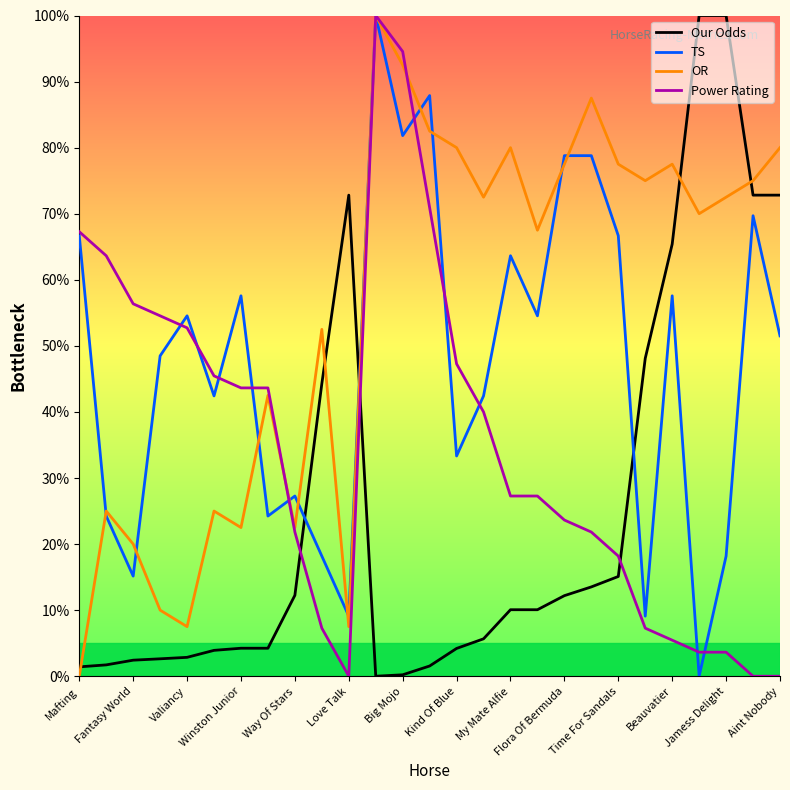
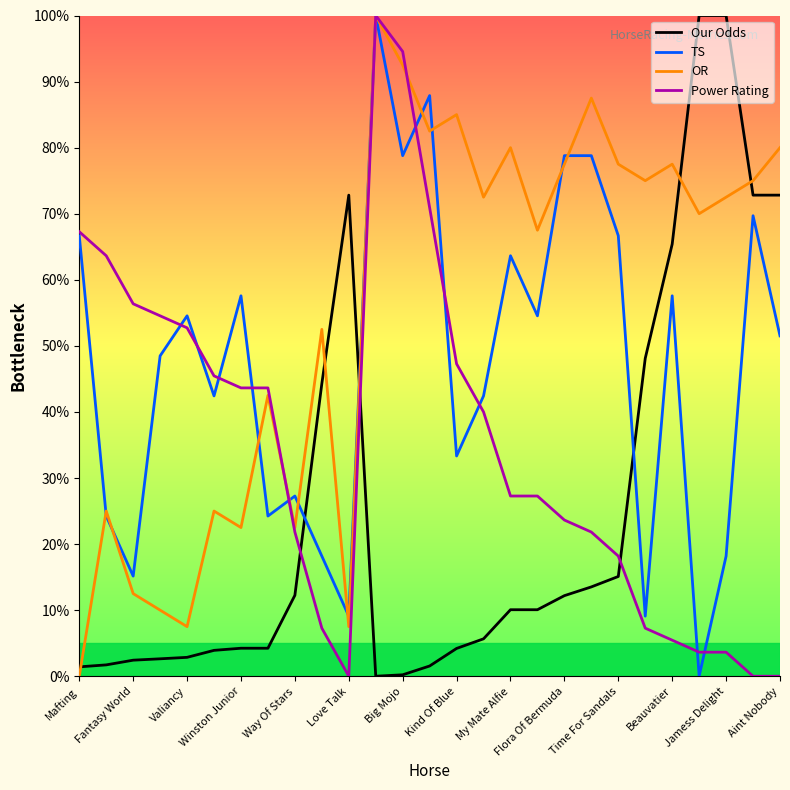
  {
    "Our Odds": {
      "Way Of Stars": "12%",
      "Love Talk": "73%",
      "My Mate Alfie": "10%",
      "Flora Of Bermuda": "12%",
      "Time For Sandals": "15%",
      "Beauvatier": "65%",
      "Jamess Delight": "100%",
      "Aint Nobody": "73%"
    },
    "TS": {
      "Mafting": "67%",
      "Fantasy World": "15%",
      "Valiancy": "55%",
      "Winston Junior": "58%",
      "Way Of Stars": "27%",
      "Love Talk": "9%",
-     "Big Mojo": "82%",
+     "Big Mojo": "79%",
      "Kind Of Blue": "33%",
      "My Mate Alfie": "64%",
      "Flora Of Bermuda": "79%",
      "Time For Sandals": "67%",
      "Beauvatier": "58%",
      "Jamess Delight": "18%",
      "Aint Nobody": "52%"
    },
    "OR": {
-     "Fantasy World": "20%",
+     "Fantasy World": "13%",
      "Valiancy": "8%",
      "Winston Junior": "23%",
      "Way Of Stars": "23%",
      "Love Talk": "8%",
      "Big Mojo": "93%",
-     "Kind Of Blue": "80%",
+     "Kind Of Blue": "85%",
      "My Mate Alfie": "80%",
      "Flora Of Bermuda": "78%",
      "Time For Sandals": "78%",
      "Beauvatier": "78%",
      "Jamess Delight": "73%",
      "Aint Nobody": "80%"
    },
    "Power Rating": {
      "Mafting": "67%",
      "Fantasy World": "56%",
      "Valiancy": "53%",
      "Winston Junior": "44%",
      "Way Of Stars": "22%",
      "Big Mojo": "95%",
      "Kind Of Blue": "47%",
      "My Mate Alfie": "27%",
      "Flora Of Bermuda": "24%",
      "Time For Sandals": "18%",
      "Beauvatier": "5%"
    }
  }
